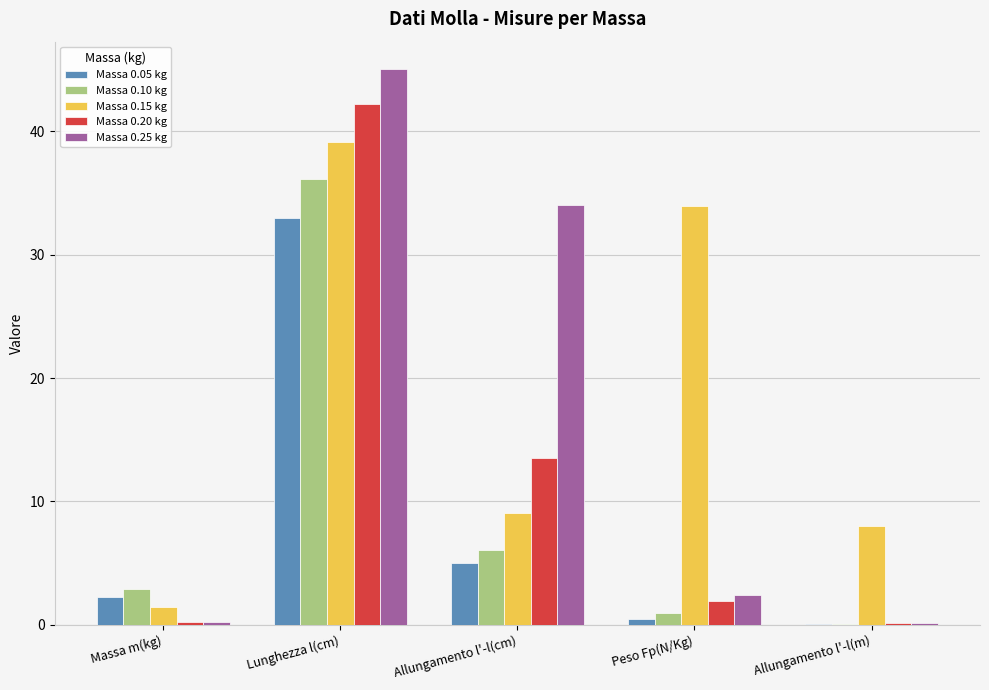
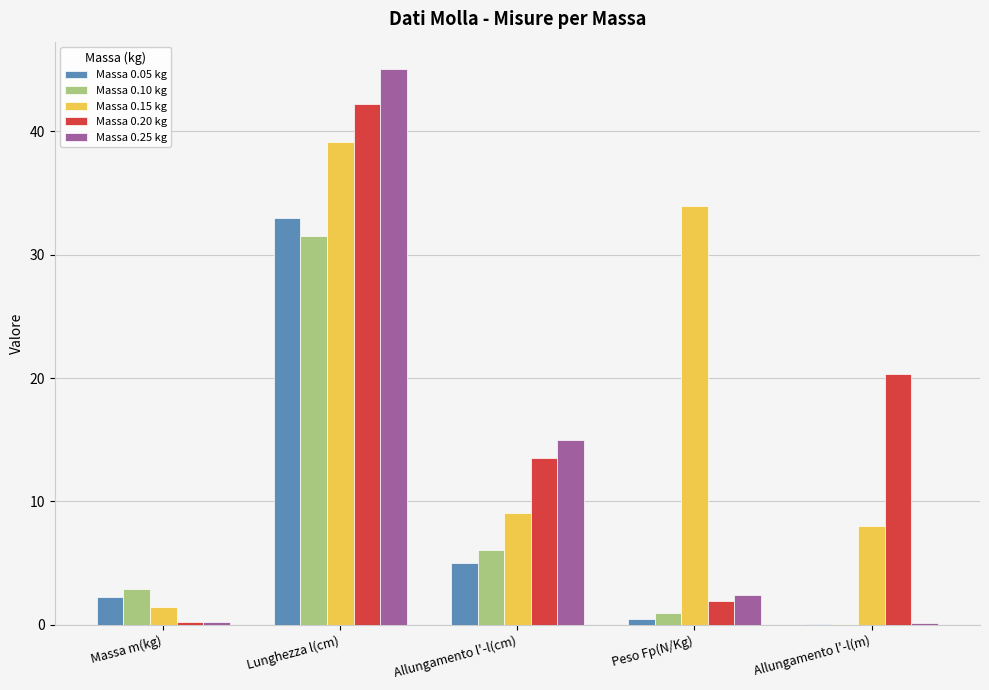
  {
    "Massa 0.05 kg": {
      "Massa m(kg)": 2.2,
      "Lunghezza l(cm)": 33.0,
      "Allungamento l'-l(cm)": 5.0,
      "Peso Fp(N/Kg)": 0.5
    },
    "Massa 0.10 kg": {
      "Massa m(kg)": 2.9,
-     "Lunghezza l(cm)": 36.1,
+     "Lunghezza l(cm)": 31.5,
      "Allungamento l'-l(cm)": 6.1,
      "Peso Fp(N/Kg)": 1.0
    },
    "Massa 0.15 kg": {
      "Massa m(kg)": 1.5,
      "Lunghezza l(cm)": 39.1,
      "Allungamento l'-l(cm)": 9.1,
      "Peso Fp(N/Kg)": 34.0,
      "Allungamento l'-l(m)": 8.0
    },
    "Massa 0.20 kg": {
      "Lunghezza l(cm)": 42.2,
      "Allungamento l'-l(cm)": 13.5,
      "Peso Fp(N/Kg)": 2.0,
-     "Allungamento l'-l(m)": 0.1
+     "Allungamento l'-l(m)": 20.3
    },
    "Massa 0.25 kg": {
      "Massa m(kg)": 0.3,
      "Lunghezza l(cm)": 45,
-     "Allungamento l'-l(cm)": 34,
+     "Allungamento l'-l(cm)": 15,
      "Peso Fp(N/Kg)": 2.5
    }
  }
